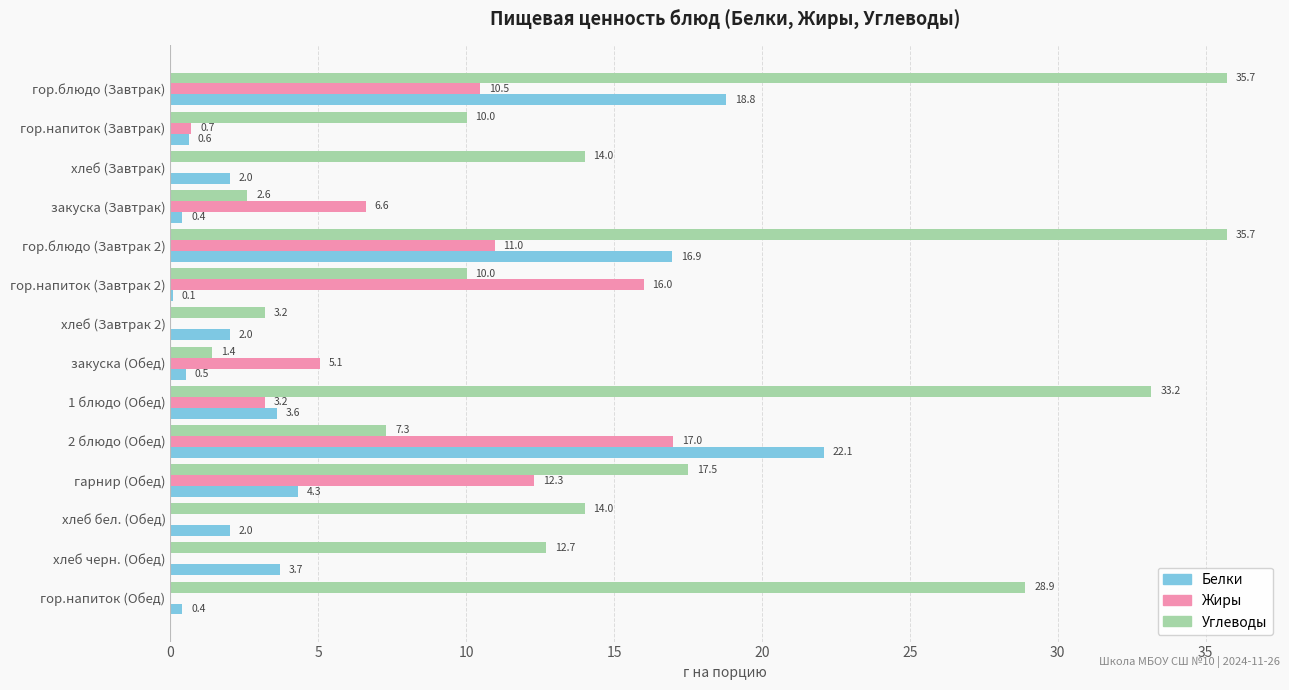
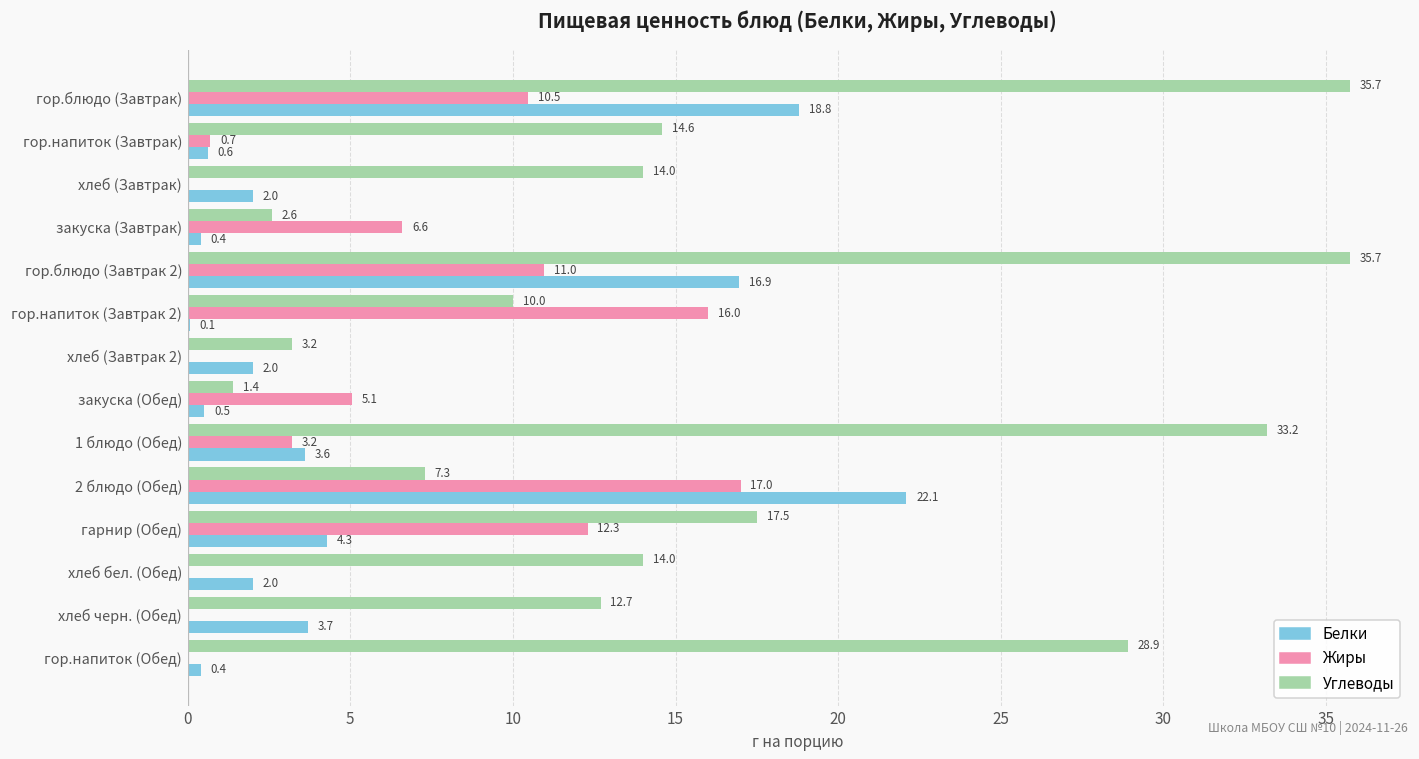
  {
    "Белки": {
      "гор.блюдо (Завтрак)": 18.8,
      "гор.напиток (Завтрак)": 0.6,
      "хлеб (Завтрак)": 2.0,
      "закуска (Завтрак)": 0.4,
      "гор.блюдо (Завтрак 2)": 16.9,
      "гор.напиток (Завтрак 2)": 0.1,
      "хлеб (Завтрак 2)": 2.0,
      "закуска (Обед)": 0.5,
      "1 блюдо (Обед)": 3.6,
      "2 блюдо (Обед)": 22.1,
      "гарнир (Обед)": 4.3,
      "хлеб бел. (Обед)": 2.0,
      "хлеб черн. (Обед)": 3.7,
      "гор.напиток (Обед)": 0.4
    },
    "Жиры": {
      "гор.блюдо (Завтрак)": 10.5,
      "гор.напиток (Завтрак)": 0.7,
      "закуска (Завтрак)": 6.6,
      "гор.блюдо (Завтрак 2)": 11.0,
      "гор.напиток (Завтрак 2)": 16.0,
      "закуска (Обед)": 5.1,
      "1 блюдо (Обед)": 3.2,
      "2 блюдо (Обед)": 17.0,
      "гарнир (Обед)": 12.3
    },
    "Углеводы": {
      "гор.блюдо (Завтрак)": 35.7,
-     "гор.напиток (Завтрак)": 10.0,
+     "гор.напиток (Завтрак)": 14.6,
      "хлеб (Завтрак)": 14.0,
      "закуска (Завтрак)": 2.6,
      "гор.блюдо (Завтрак 2)": 35.7,
      "гор.напиток (Завтрак 2)": 10.0,
      "хлеб (Завтрак 2)": 3.2,
      "закуска (Обед)": 1.4,
      "1 блюдо (Обед)": 33.2,
      "2 блюдо (Обед)": 7.3,
      "гарнир (Обед)": 17.5,
      "хлеб бел. (Обед)": 14.0,
      "хлеб черн. (Обед)": 12.7,
      "гор.напиток (Обед)": 28.9
    }
  }
